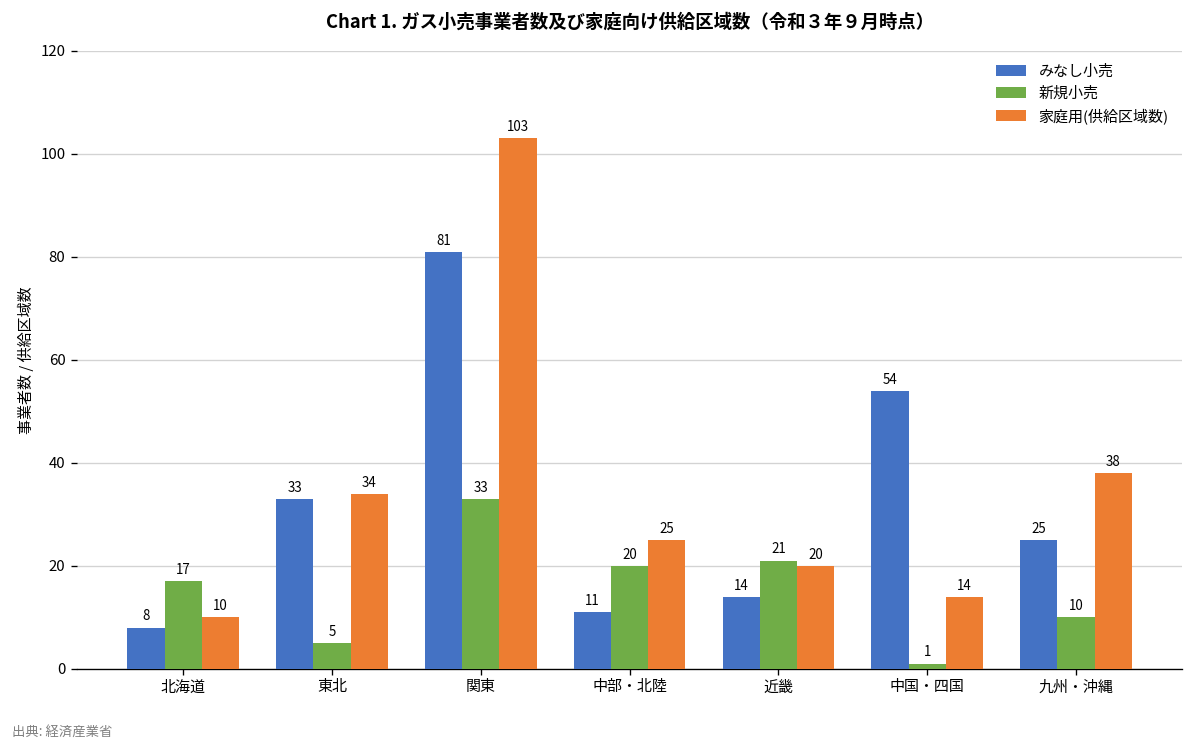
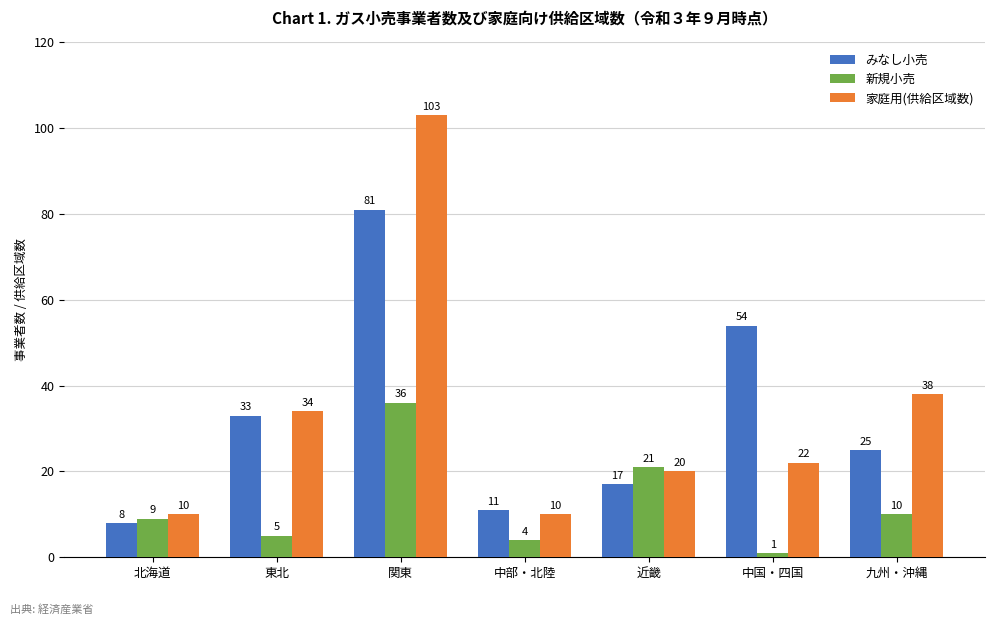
  {
    "みなし小売": {
      "北海道": 8,
      "東北": 33,
      "関東": 81,
      "中部・北陸": 11,
-     "近畿": 14,
+     "近畿": 17,
      "中国・四国": 54,
      "九州・沖縄": 25
    },
    "新規小売": {
-     "北海道": 17,
+     "北海道": 9,
      "東北": 5,
-     "関東": 33,
-     "中部・北陸": 20,
+     "関東": 36,
+     "中部・北陸": 4,
      "近畿": 21,
      "中国・四国": 1,
      "九州・沖縄": 10
    },
    "家庭用(供給区域数)": {
      "北海道": 10,
      "東北": 34,
      "関東": 103,
-     "中部・北陸": 25,
+     "中部・北陸": 10,
      "近畿": 20,
-     "中国・四国": 14,
+     "中国・四国": 22,
      "九州・沖縄": 38
    }
  }
